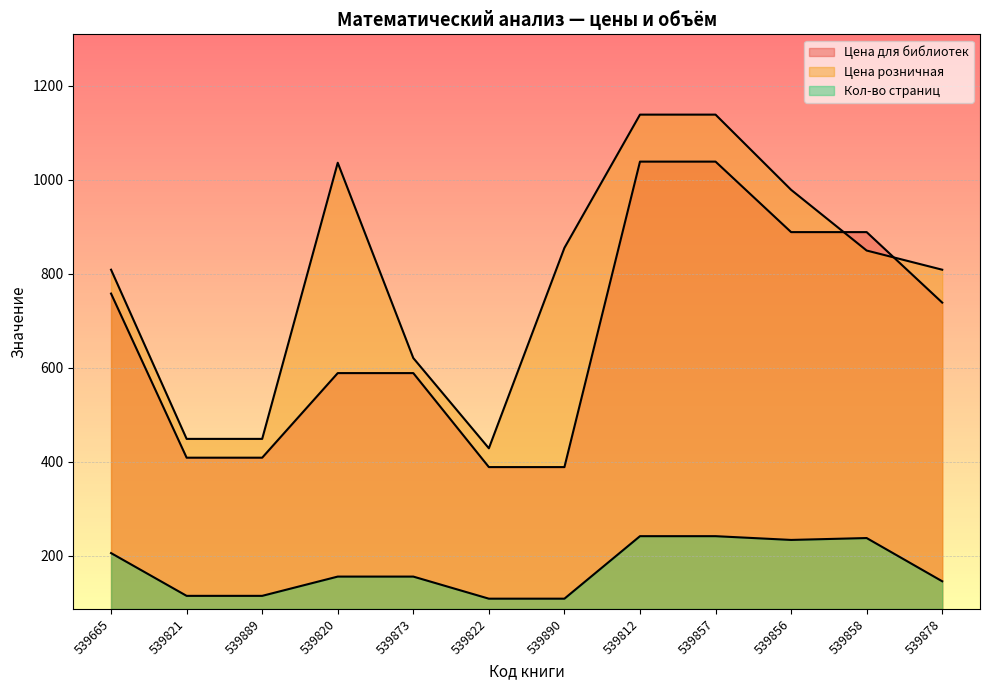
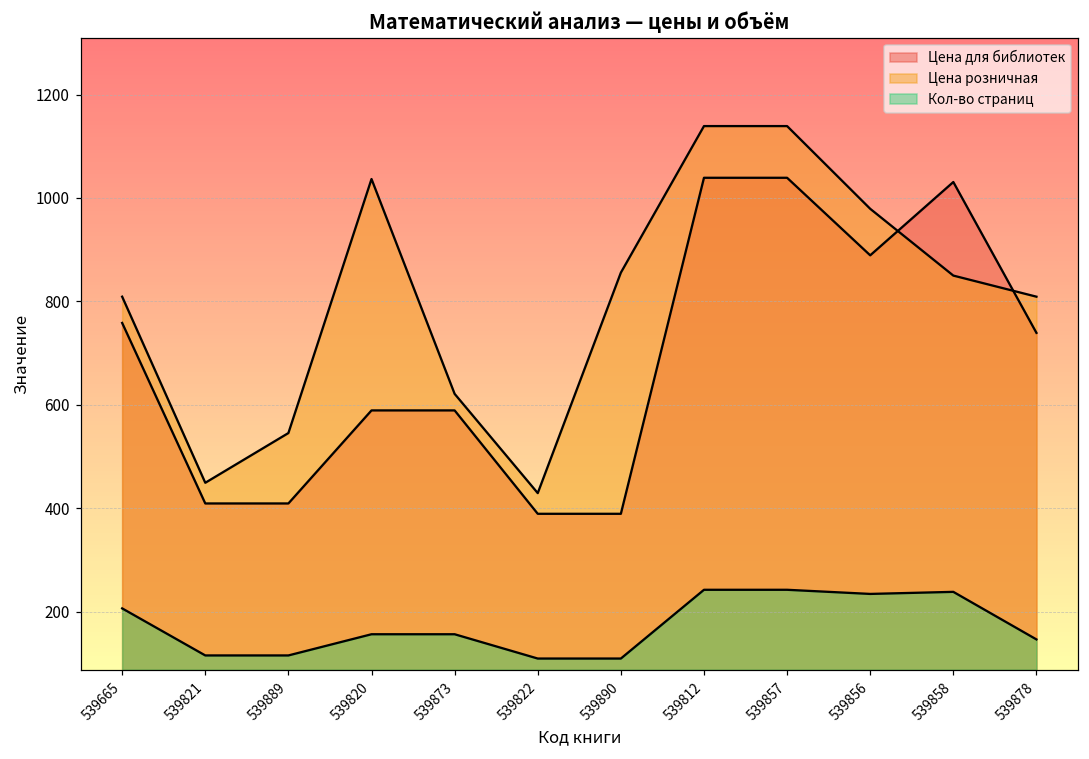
  {
    "Цена для библиотек": {
      "539665": 760,
      "539821": 410,
      "539889": 410,
      "539820": 590,
      "539873": 590,
      "539822": 390,
      "539890": 390,
      "539812": 1040,
      "539857": 1040,
      "539856": 890,
-     "539858": 890,
+     "539858": 1030,
      "539878": 740
    },
    "Цена розничная": {
      "539665": 810,
      "539821": 450,
-     "539889": 450,
+     "539889": 550,
      "539820": 1040,
      "539873": 620,
      "539822": 430,
      "539890": 860,
      "539812": 1140,
      "539857": 1140,
      "539856": 980,
      "539858": 850,
      "539878": 810
    },
    "Кол-во страниц": {
      "539665": 210,
      "539821": 120,
      "539889": 120,
      "539820": 160,
      "539873": 160,
      "539822": 110,
      "539890": 110,
      "539812": 240,
      "539857": 240,
      "539856": 230,
      "539858": 240,
      "539878": 150
    }
  }
